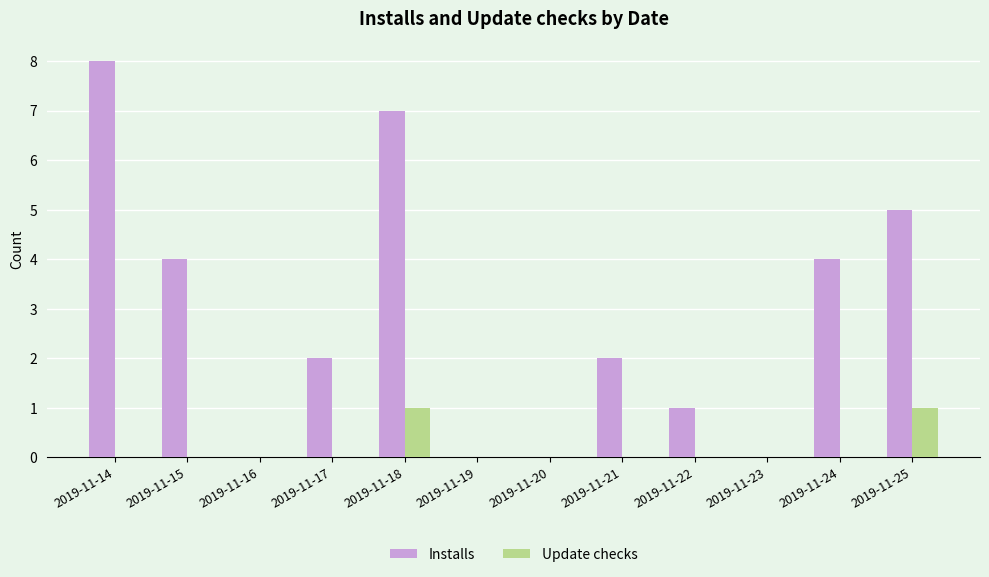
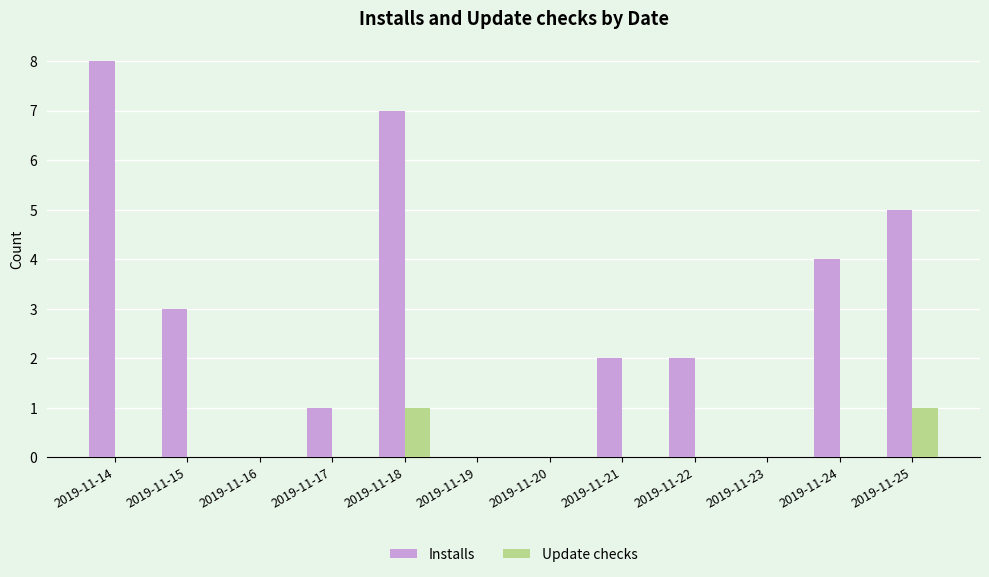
  {
    "Installs": {
      "2019-11-14": 8,
-     "2019-11-15": 4,
+     "2019-11-15": 3,
      "2019-11-16": 0,
-     "2019-11-17": 2,
+     "2019-11-17": 1,
      "2019-11-18": 7,
      "2019-11-19": 0,
      "2019-11-20": 0,
      "2019-11-21": 2,
-     "2019-11-22": 1,
+     "2019-11-22": 2,
      "2019-11-23": 0,
      "2019-11-24": 4,
      "2019-11-25": 5
    },
    "Update checks": {
      "2019-11-14": 0,
      "2019-11-15": 0,
      "2019-11-16": 0,
      "2019-11-17": 0,
      "2019-11-18": 1,
      "2019-11-19": 0,
      "2019-11-20": 0,
      "2019-11-21": 0,
      "2019-11-22": 0,
      "2019-11-23": 0,
      "2019-11-24": 0,
      "2019-11-25": 1
    }
  }
